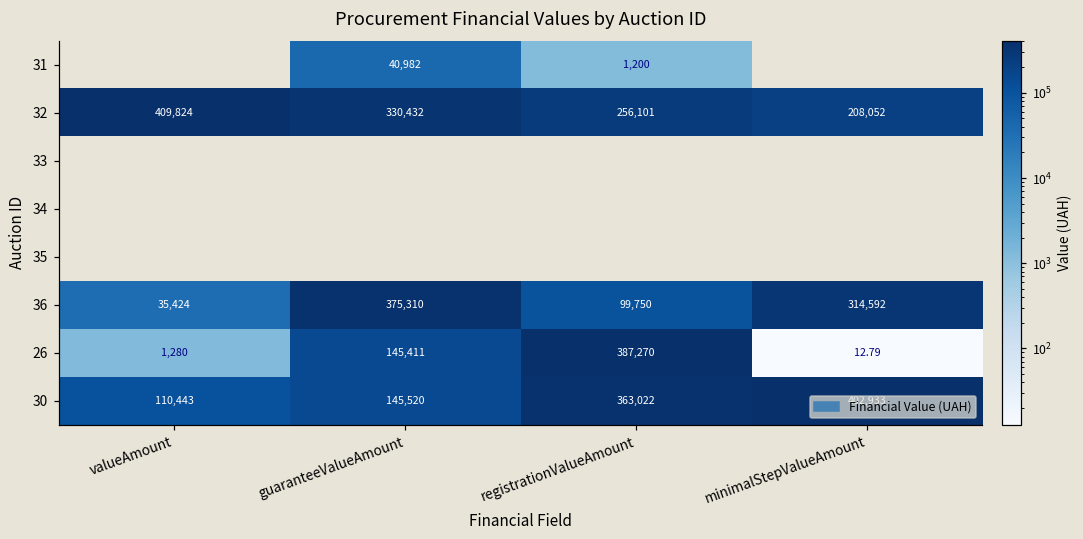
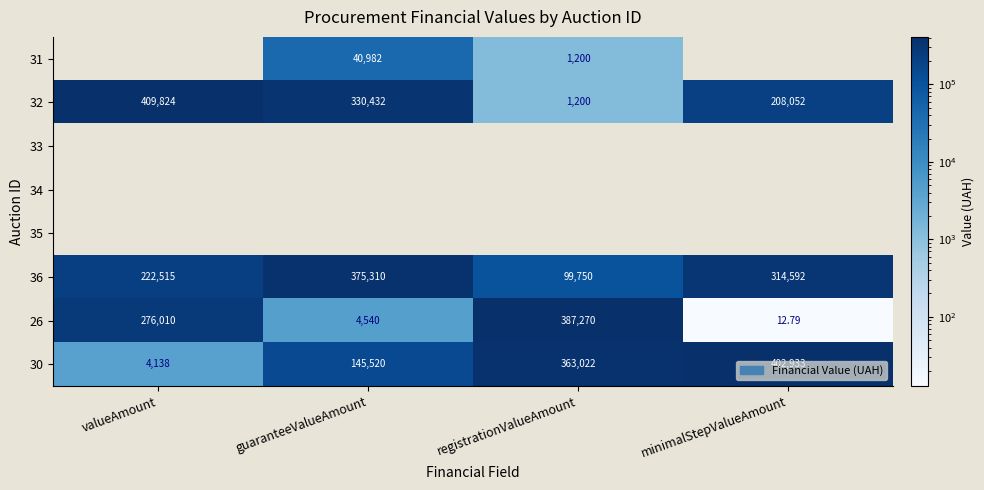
  {
    "31": {
      "guaranteeValueAmount": "40,982",
      "registrationValueAmount": "1,200"
    },
    "32": {
      "valueAmount": "409,824",
      "guaranteeValueAmount": "330,432",
-     "registrationValueAmount": "256,101",
+     "registrationValueAmount": "1,200",
      "minimalStepValueAmount": "208,052"
    },
    "36": {
-     "valueAmount": "35,424",
+     "valueAmount": "222,515",
      "guaranteeValueAmount": "375,310",
      "registrationValueAmount": "99,750",
      "minimalStepValueAmount": "314,592"
    },
    "26": {
-     "valueAmount": "1,280",
-     "guaranteeValueAmount": "145,411",
+     "valueAmount": "276,010",
+     "guaranteeValueAmount": "4,540",
      "registrationValueAmount": "387,270",
      "minimalStepValueAmount": "12.79"
    },
    "30": {
-     "valueAmount": "110,443",
+     "valueAmount": "4,138",
      "guaranteeValueAmount": "145,520",
      "registrationValueAmount": "363,022"
    }
  }
